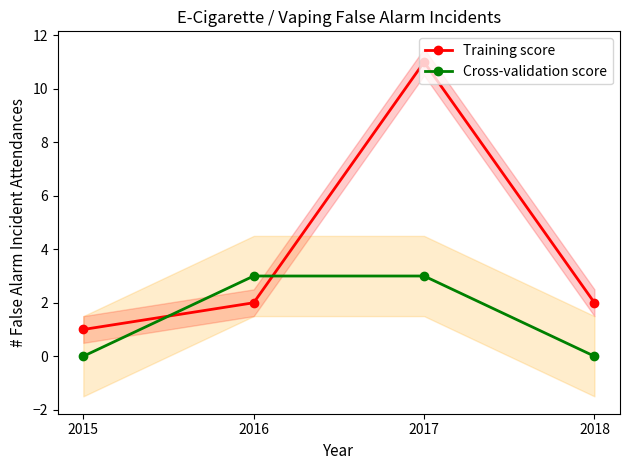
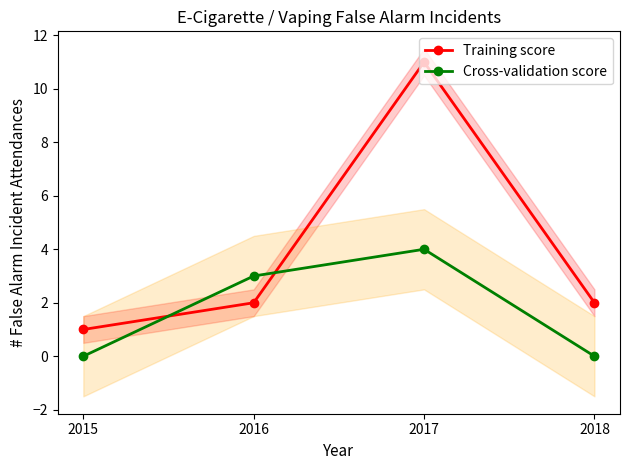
  {
    "Cross-validation score": {
      "2015": 0,
      "2016": 3,
-     "2017": 3,
+     "2017": 4,
      "2018": 0
    }
  }
